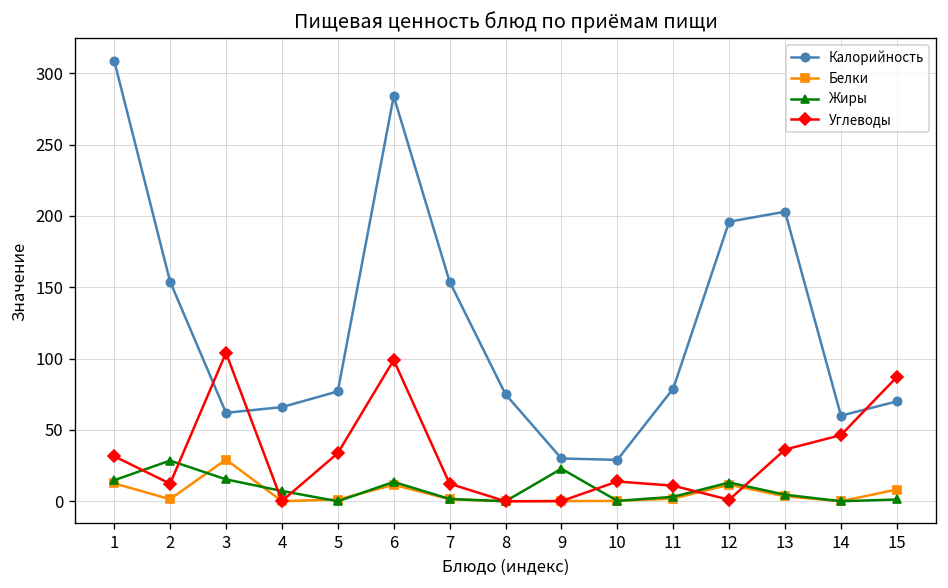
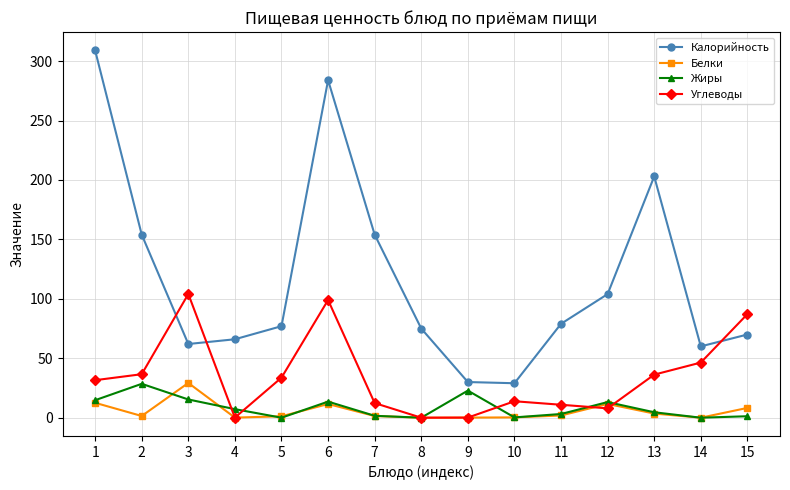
  {
    "Калорийность": {
      "1": 309,
      "2": 154,
      "3": 62,
      "4": 66,
      "5": 77,
      "6": 284,
      "7": 154,
      "8": 75,
      "9": 30,
      "10": 29,
      "11": 79,
-     "12": 196,
+     "12": 104,
      "13": 203,
      "14": 60,
      "15": 70
    },
    "Белки": {
      "1": 13,
      "2": 1,
      "3": 29,
      "15": 8
    },
    "Жиры": {
      "1": 15,
      "2": 29,
      "3": 15,
      "4": 7,
      "9": 23,
      "15": 1
    },
    "Углеводы": {
      "1": 32,
-     "2": 12,
+     "2": 37,
      "3": 104,
      "5": 34,
      "6": 99,
      "7": 12,
      "10": 14,
      "11": 11,
-     "12": 1,
+     "12": 8,
      "13": 36,
      "14": 46,
      "15": 87
    }
  }
